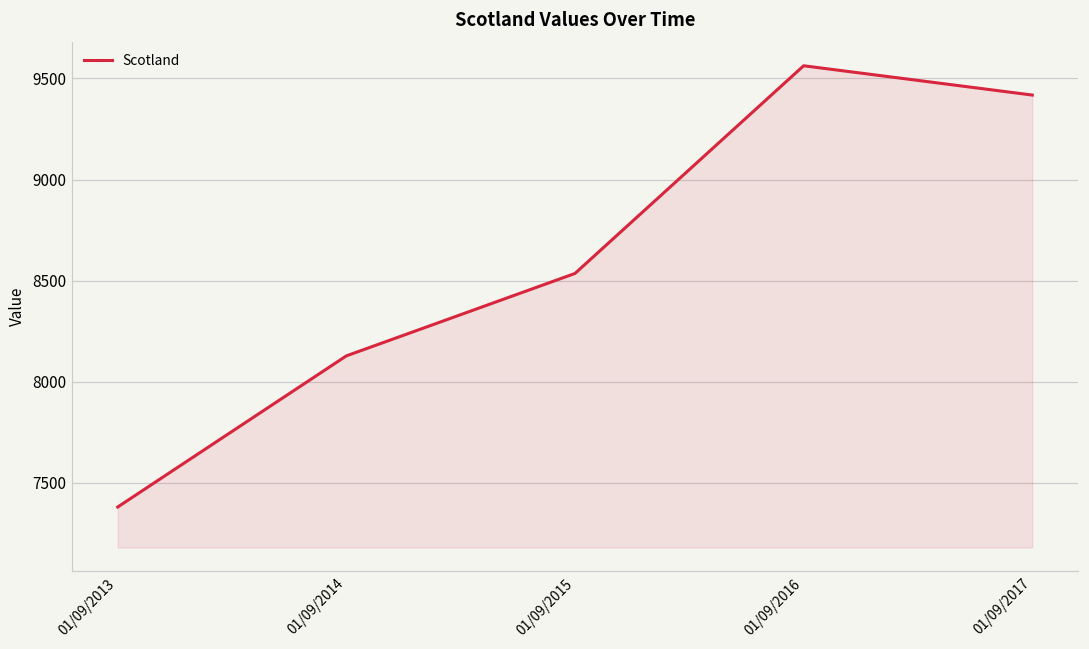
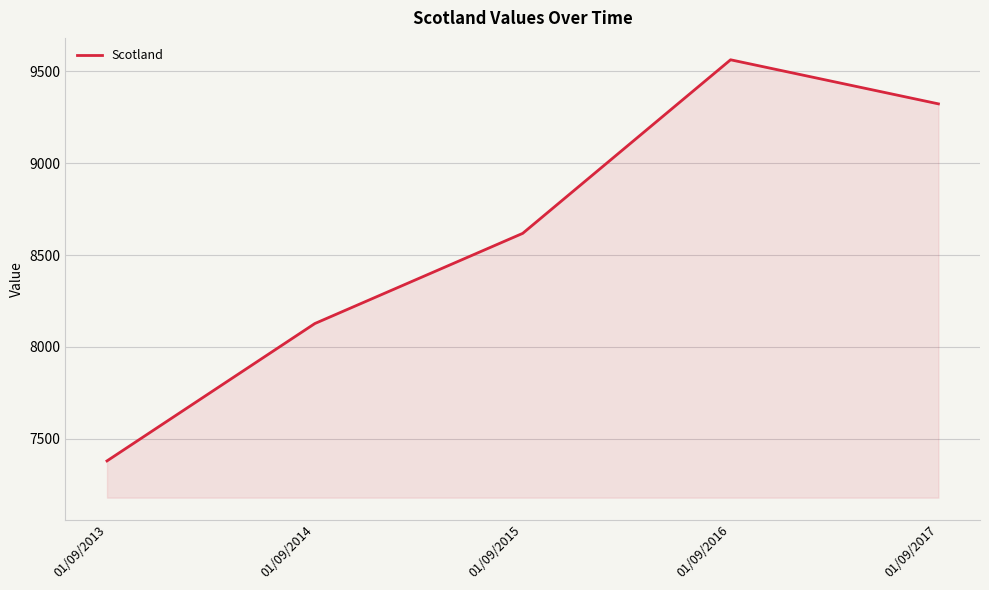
  {
    "01/09/2013": 7380,
    "01/09/2014": 8130,
-   "01/09/2015": 8540,
+   "01/09/2015": 8620,
    "01/09/2016": 9560,
-   "01/09/2017": 9420
+   "01/09/2017": 9320
  }
